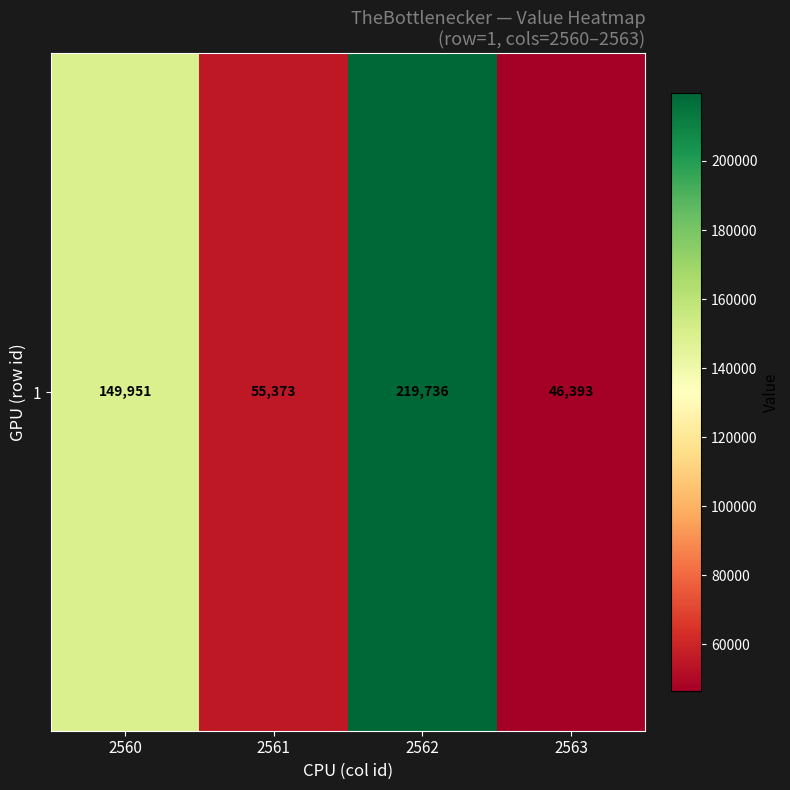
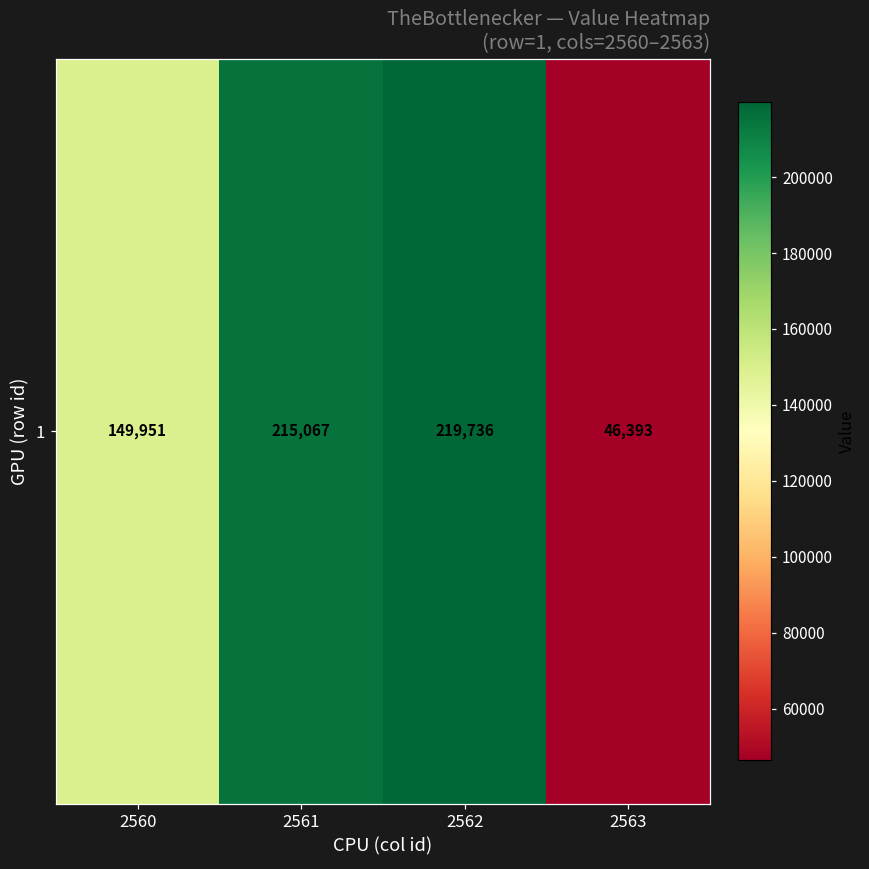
  {
    "1": {
      "2560": "149,951",
-     "2561": "55,373",
+     "2561": "215,067",
      "2562": "219,736",
      "2563": "46,393"
    }
  }
